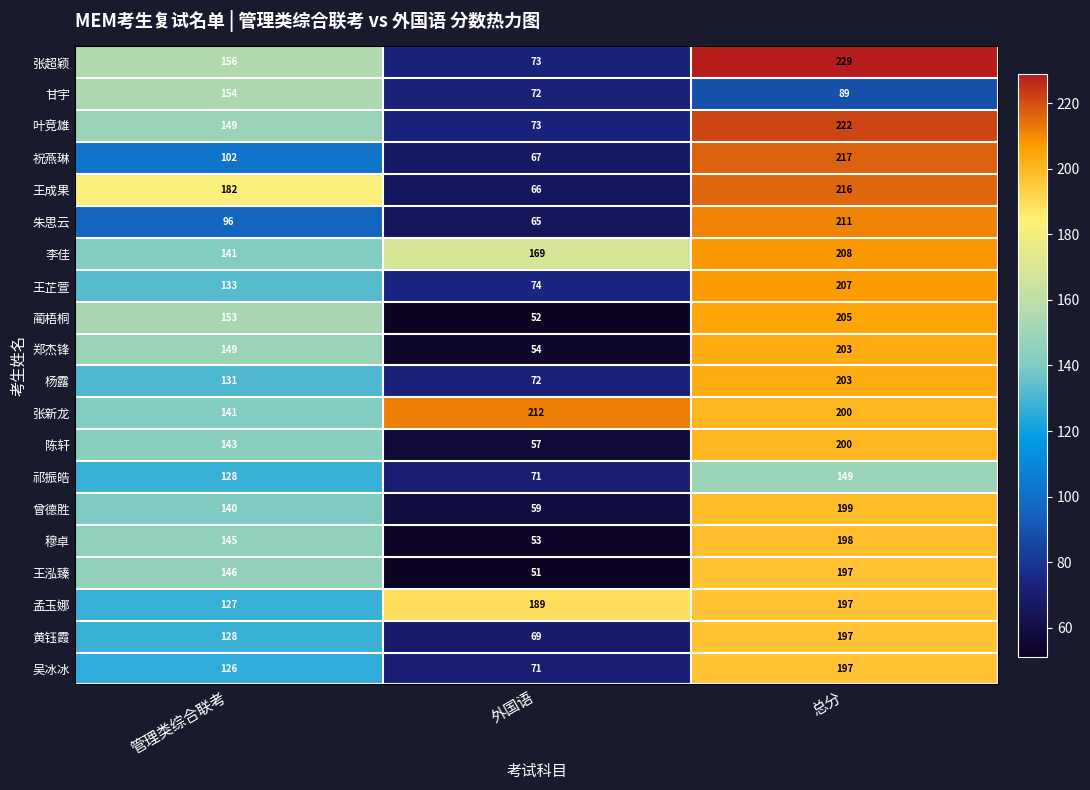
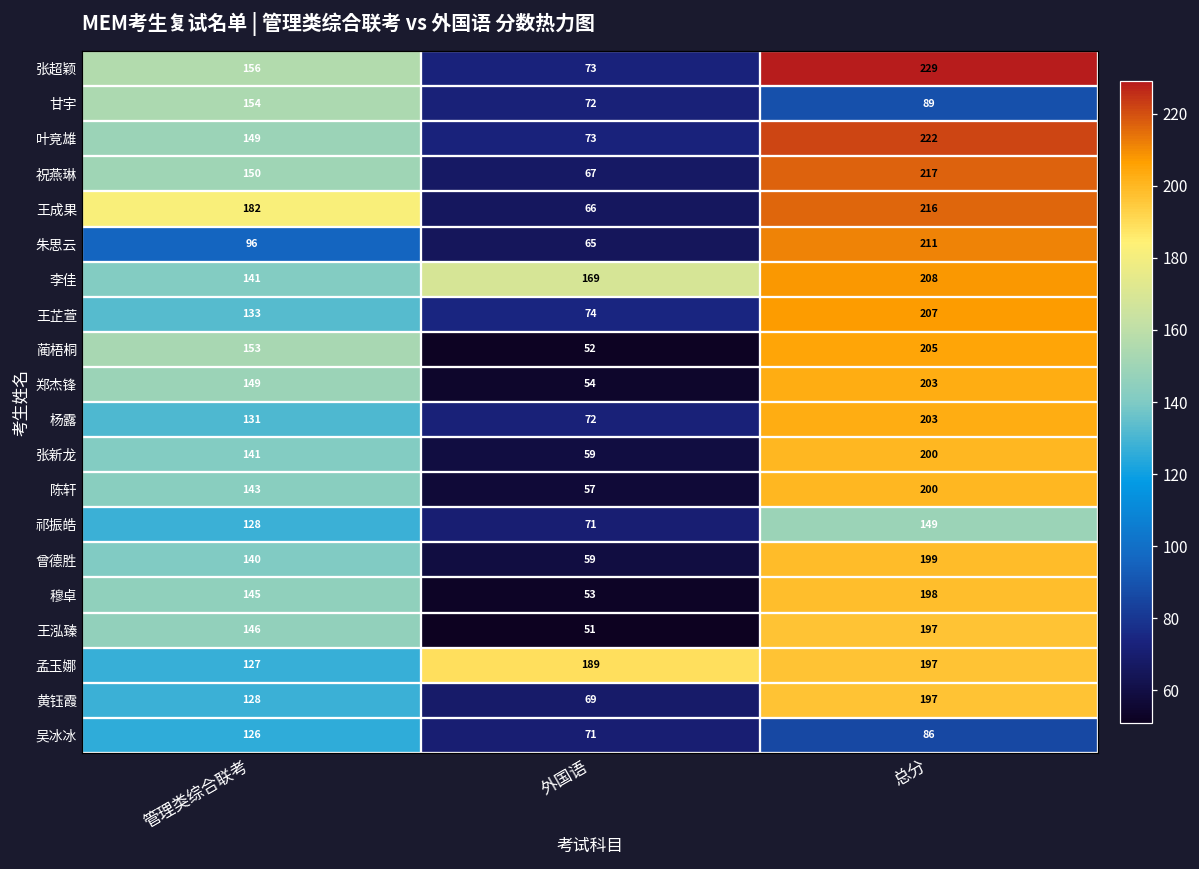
  {
    "张超颖": {
      "管理类综合联考": 156,
      "外国语": 73,
      "总分": 229
    },
    "甘宇": {
      "管理类综合联考": 154,
      "外国语": 72,
      "总分": 89
    },
    "叶竞雄": {
      "管理类综合联考": 149,
      "外国语": 73,
      "总分": 222
    },
    "祝燕琳": {
-     "管理类综合联考": 102,
+     "管理类综合联考": 150,
      "外国语": 67,
      "总分": 217
    },
    "王成果": {
      "管理类综合联考": 182,
      "外国语": 66,
      "总分": 216
    },
    "朱思云": {
      "管理类综合联考": 96,
      "外国语": 65,
      "总分": 211
    },
    "李佳": {
      "管理类综合联考": 141,
      "外国语": 169,
      "总分": 208
    },
    "王芷萱": {
      "管理类综合联考": 133,
      "外国语": 74,
      "总分": 207
    },
    "蔺梧桐": {
      "管理类综合联考": 153,
      "外国语": 52,
      "总分": 205
    },
    "郑杰锋": {
      "管理类综合联考": 149,
      "外国语": 54,
      "总分": 203
    },
    "杨露": {
      "管理类综合联考": 131,
      "外国语": 72,
      "总分": 203
    },
    "张新龙": {
      "管理类综合联考": 141,
-     "外国语": 212,
+     "外国语": 59,
      "总分": 200
    },
    "陈轩": {
      "管理类综合联考": 143,
      "外国语": 57,
      "总分": 200
    },
    "祁振皓": {
      "管理类综合联考": 128,
      "外国语": 71,
      "总分": 149
    },
    "曾德胜": {
      "管理类综合联考": 140,
      "外国语": 59,
      "总分": 199
    },
    "穆卓": {
      "管理类综合联考": 145,
      "外国语": 53,
      "总分": 198
    },
    "王泓臻": {
      "管理类综合联考": 146,
      "外国语": 51,
      "总分": 197
    },
    "孟玉娜": {
      "管理类综合联考": 127,
      "外国语": 189,
      "总分": 197
    },
    "黄钰霞": {
      "管理类综合联考": 128,
      "外国语": 69,
      "总分": 197
    },
    "吴冰冰": {
      "管理类综合联考": 126,
      "外国语": 71,
-     "总分": 197
+     "总分": 86
    }
  }
